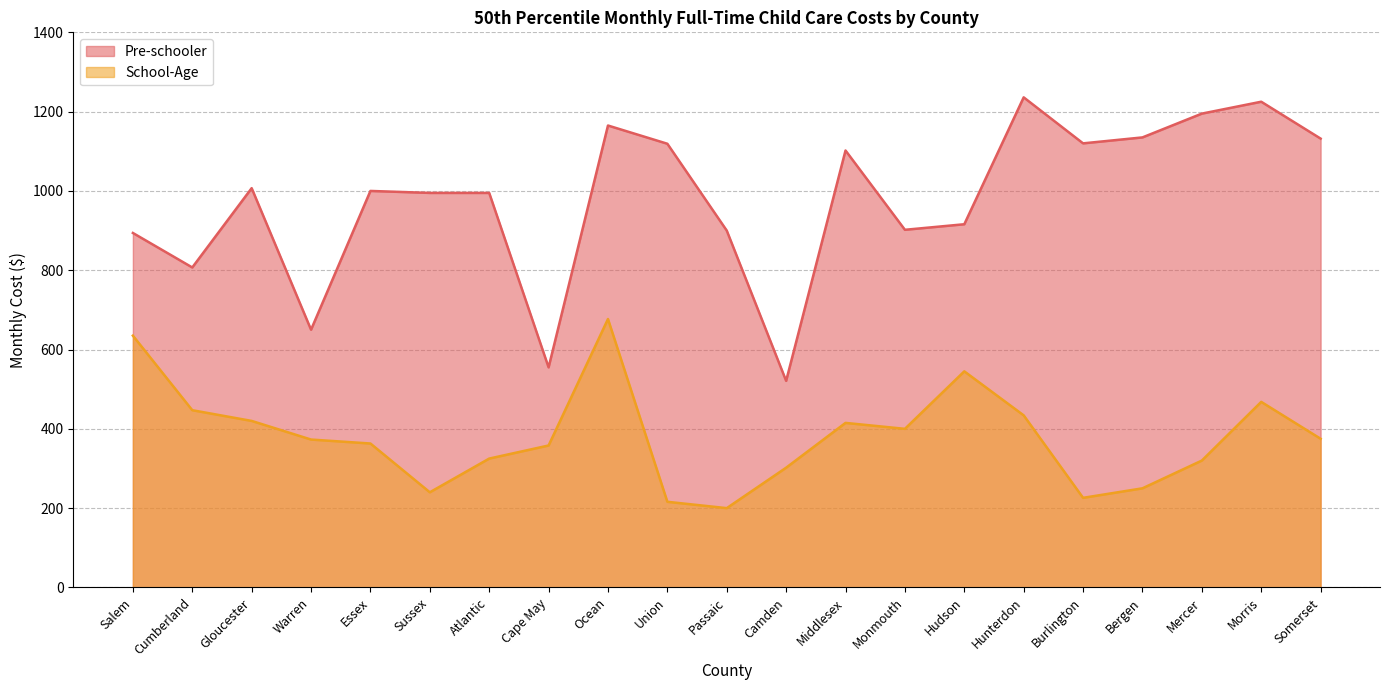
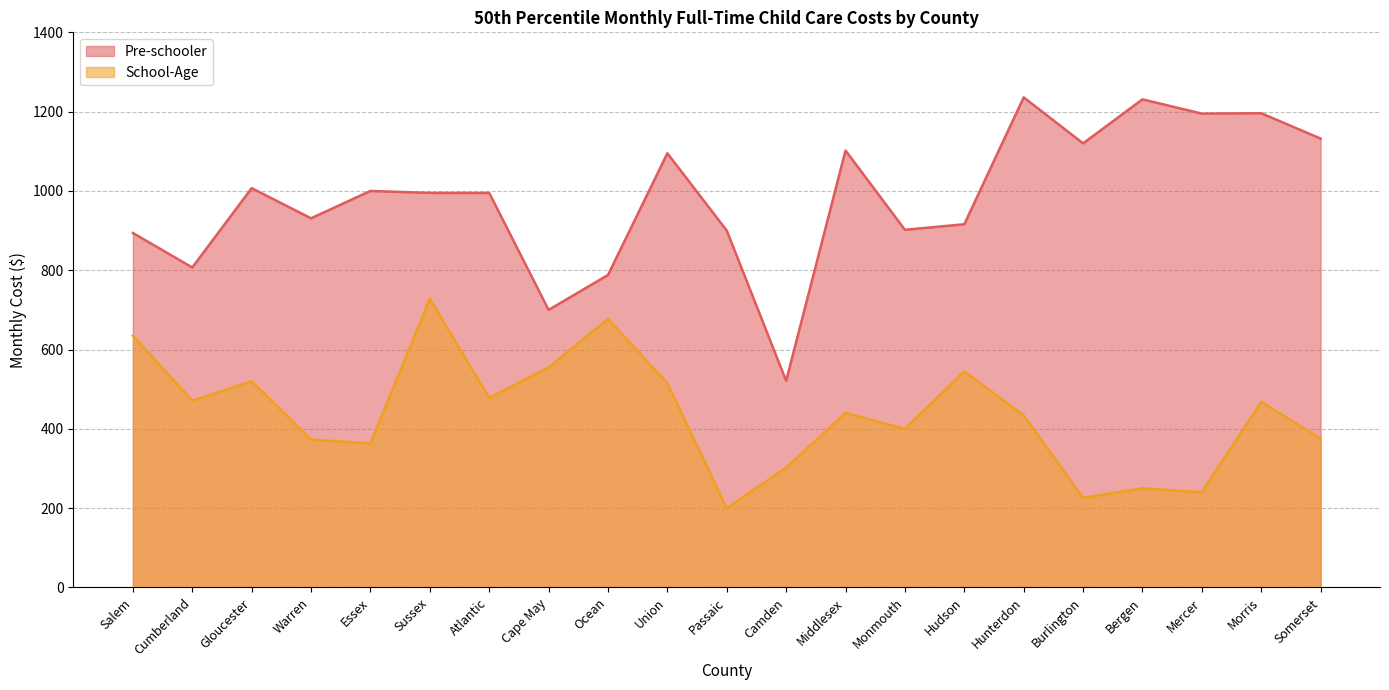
  {
    "Pre-schooler": {
      "Salem": 890,
      "Cumberland": 810,
      "Gloucester": 1010,
-     "Warren": 650,
+     "Warren": 930,
      "Essex": 1000,
      "Sussex": 1000,
      "Atlantic": 1000,
-     "Cape May": 560,
-     "Ocean": 1170,
-     "Union": 1120,
+     "Cape May": 700,
+     "Ocean": 790,
+     "Union": 1100,
      "Passaic": 900,
      "Camden": 520,
      "Middlesex": 1100,
      "Monmouth": 900,
      "Hudson": 920,
      "Hunterdon": 1240,
      "Burlington": 1120,
-     "Bergen": 1140,
+     "Bergen": 1230,
      "Mercer": 1200,
-     "Morris": 1230,
+     "Morris": 1200,
      "Somerset": 1130
    },
    "School-Age": {
      "Salem": 640,
-     "Cumberland": 450,
-     "Gloucester": 420,
+     "Cumberland": 470,
+     "Gloucester": 520,
      "Warren": 370,
      "Essex": 360,
-     "Sussex": 240,
-     "Atlantic": 330,
-     "Cape May": 360,
+     "Sussex": 730,
+     "Atlantic": 480,
+     "Cape May": 560,
      "Ocean": 680,
-     "Union": 220,
+     "Union": 520,
      "Passaic": 200,
      "Camden": 300,
-     "Middlesex": 420,
+     "Middlesex": 440,
      "Monmouth": 400,
      "Hudson": 550,
      "Hunterdon": 430,
      "Burlington": 230,
      "Bergen": 250,
-     "Mercer": 320,
+     "Mercer": 240,
      "Morris": 470,
      "Somerset": 380
    }
  }
